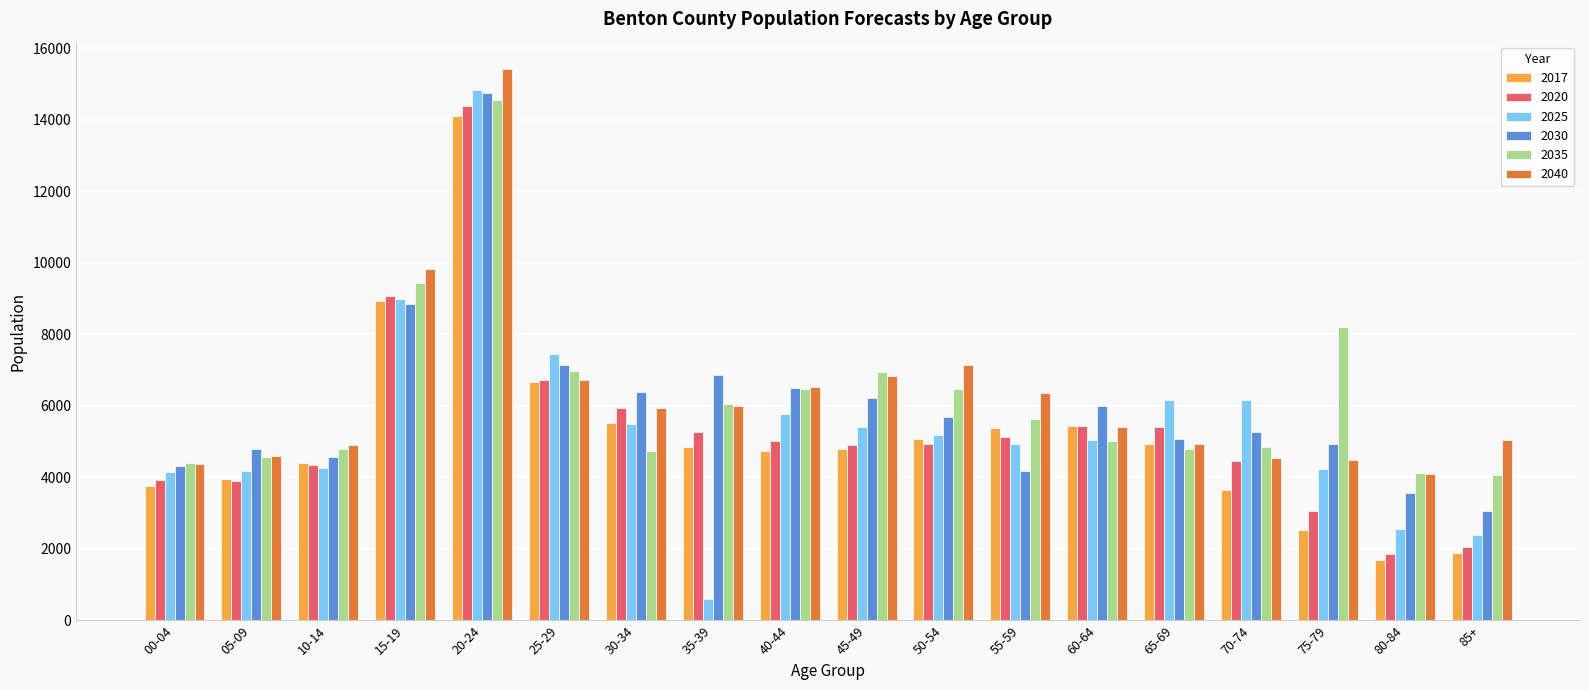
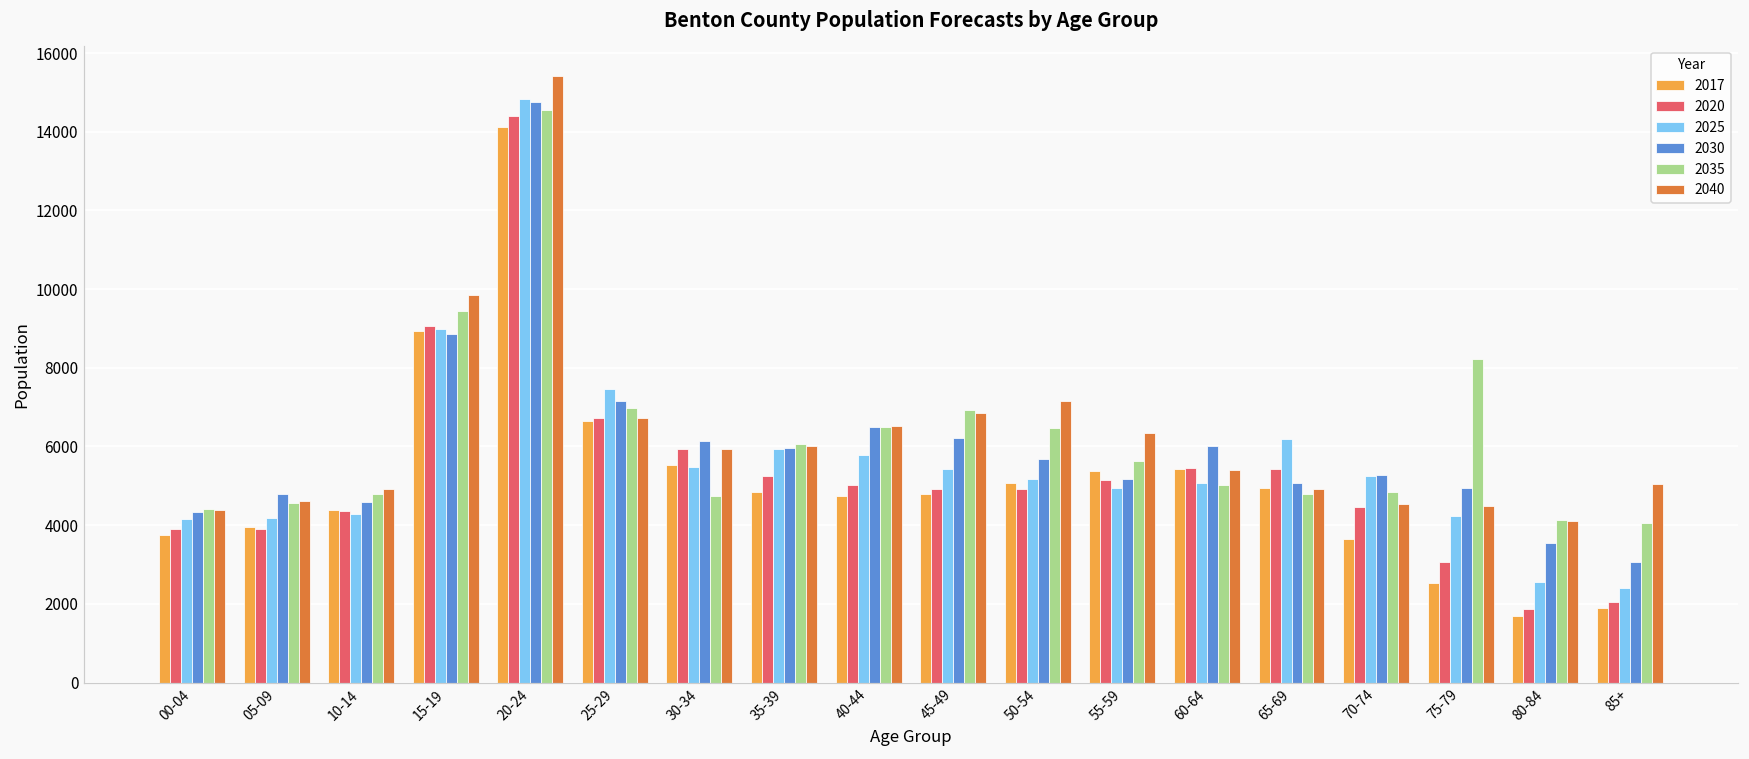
  {
    "2025": {
      "00-04": 4200,
      "05-09": 4200,
      "10-14": 4300,
      "15-19": 9000,
      "20-24": 14800,
      "25-29": 7500,
      "30-34": 5500,
-     "35-39": 600,
+     "35-39": 5900,
      "40-44": 5800,
      "45-49": 5400,
      "50-54": 5200,
      "55-59": 4900,
      "60-64": 5100,
      "65-69": 6200,
-     "70-74": 6200,
+     "70-74": 5200,
      "75-79": 4200,
      "80-84": 2600,
      "85+": 2400
    },
    "2030": {
      "00-04": 4300,
      "05-09": 4800,
      "10-14": 4600,
      "15-19": 8900,
      "20-24": 14800,
      "25-29": 7200,
-     "30-34": 6400,
-     "35-39": 6900,
+     "30-34": 6100,
+     "35-39": 6000,
      "40-44": 6500,
      "45-49": 6200,
      "50-54": 5700,
-     "55-59": 4200,
+     "55-59": 5200,
      "60-64": 6000,
      "65-69": 5100,
      "70-74": 5300,
      "75-79": 4900,
      "80-84": 3600,
      "85+": 3100
    },
    "2035": {
      "00-04": 4400,
      "05-09": 4600,
      "10-14": 4800,
      "15-19": 9400,
      "20-24": 14600,
      "25-29": 7000,
      "30-34": 4700,
      "35-39": 6100,
      "40-44": 6500,
      "45-49": 6900,
      "50-54": 6500,
      "55-59": 5600,
      "60-64": 5000,
      "65-69": 4800,
      "70-74": 4800,
      "75-79": 8200,
      "80-84": 4100,
      "85+": 4100
    }
  }
